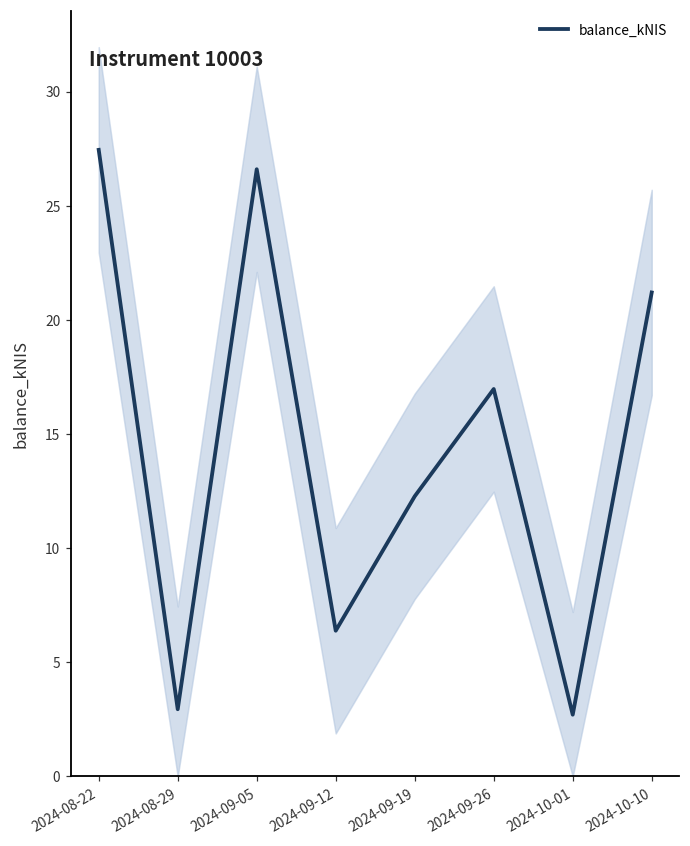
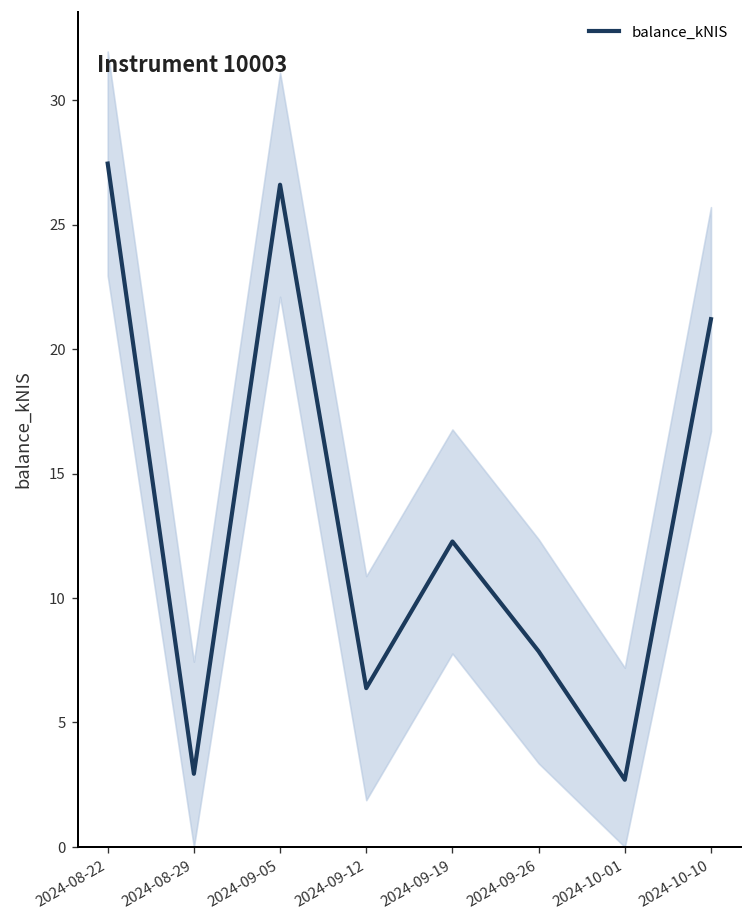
  {
    "balance_kNIS": {
      "2024-08-22": 27.5,
      "2024-08-29": 2.9,
      "2024-09-05": 26.6,
      "2024-09-12": 6.4,
      "2024-09-19": 12.3,
-     "2024-09-26": 17.0,
+     "2024-09-26": 7.9,
      "2024-10-01": 2.7,
      "2024-10-10": 21.2
    }
  }
